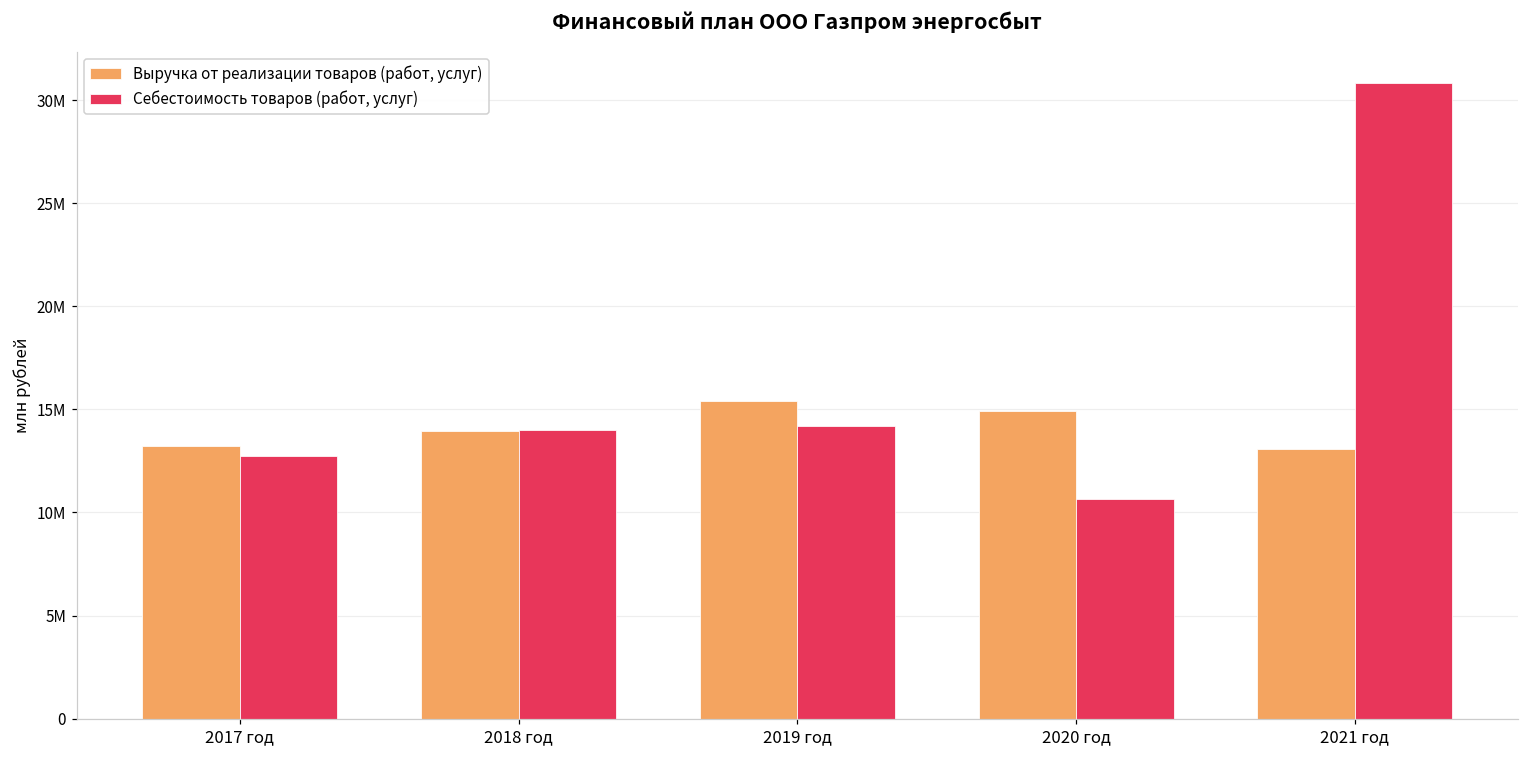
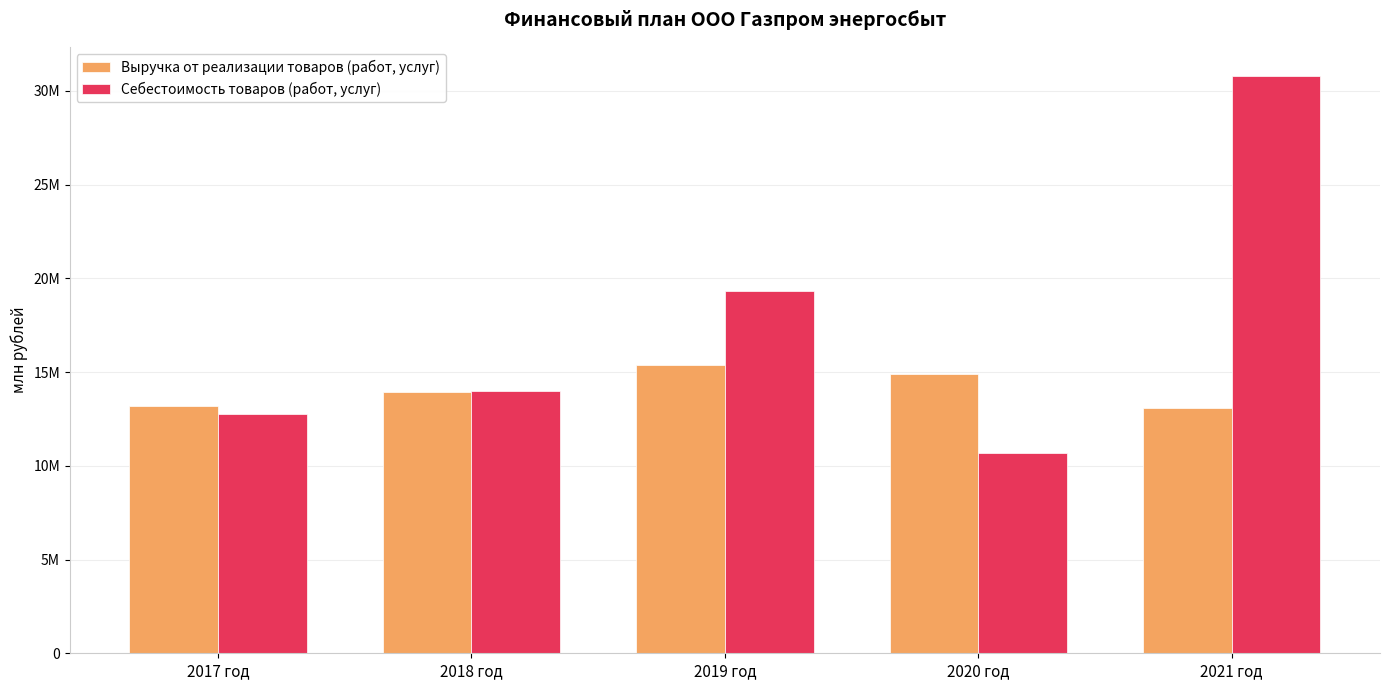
  {
    "Выручка от реализации товаров (работ, услуг)": {
      "2017 год": 13200000,
      "2018 год": 14000000,
      "2019 год": 15400000,
      "2020 год": 14900000,
      "2021 год": 13100000
    },
    "Себестоимость товаров (работ, услуг)": {
      "2017 год": 12800000,
      "2018 год": 14000000,
-     "2019 год": 14200000,
+     "2019 год": 19300000,
      "2020 год": 10700000,
      "2021 год": 30800000
    }
  }
